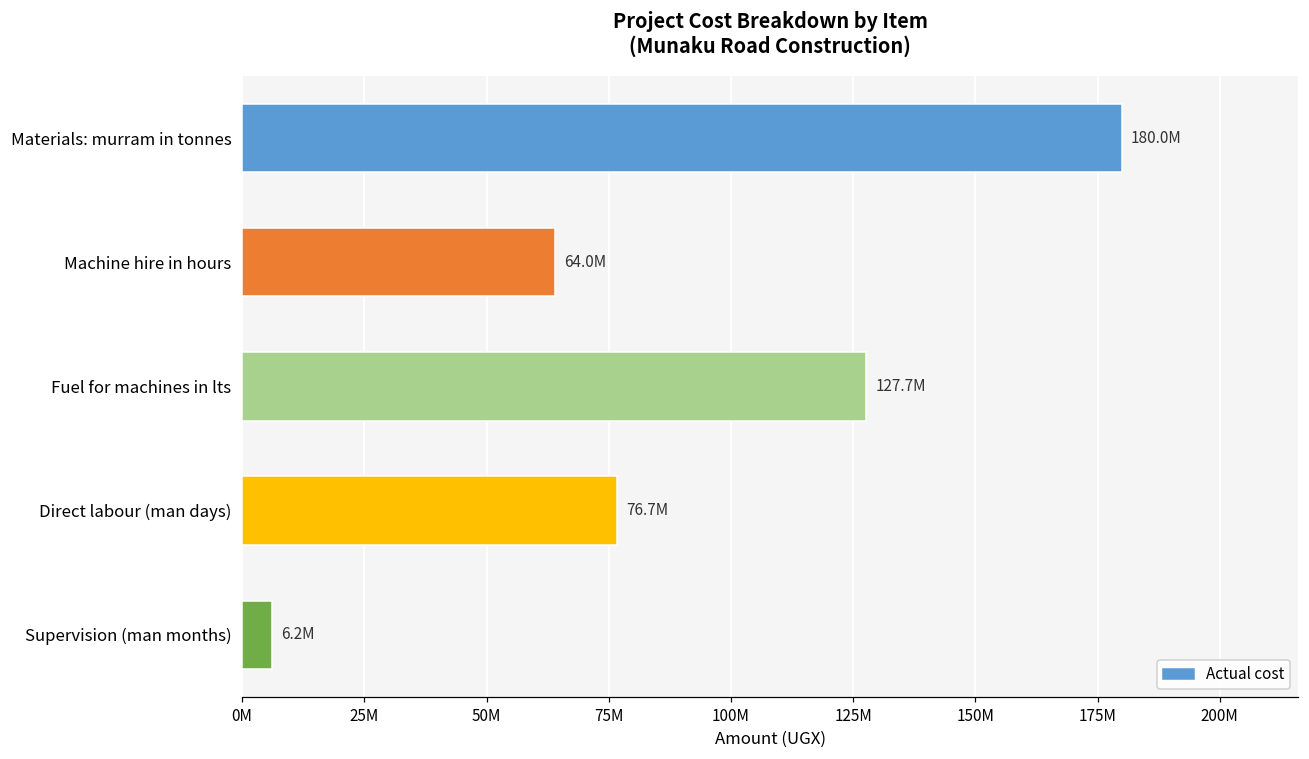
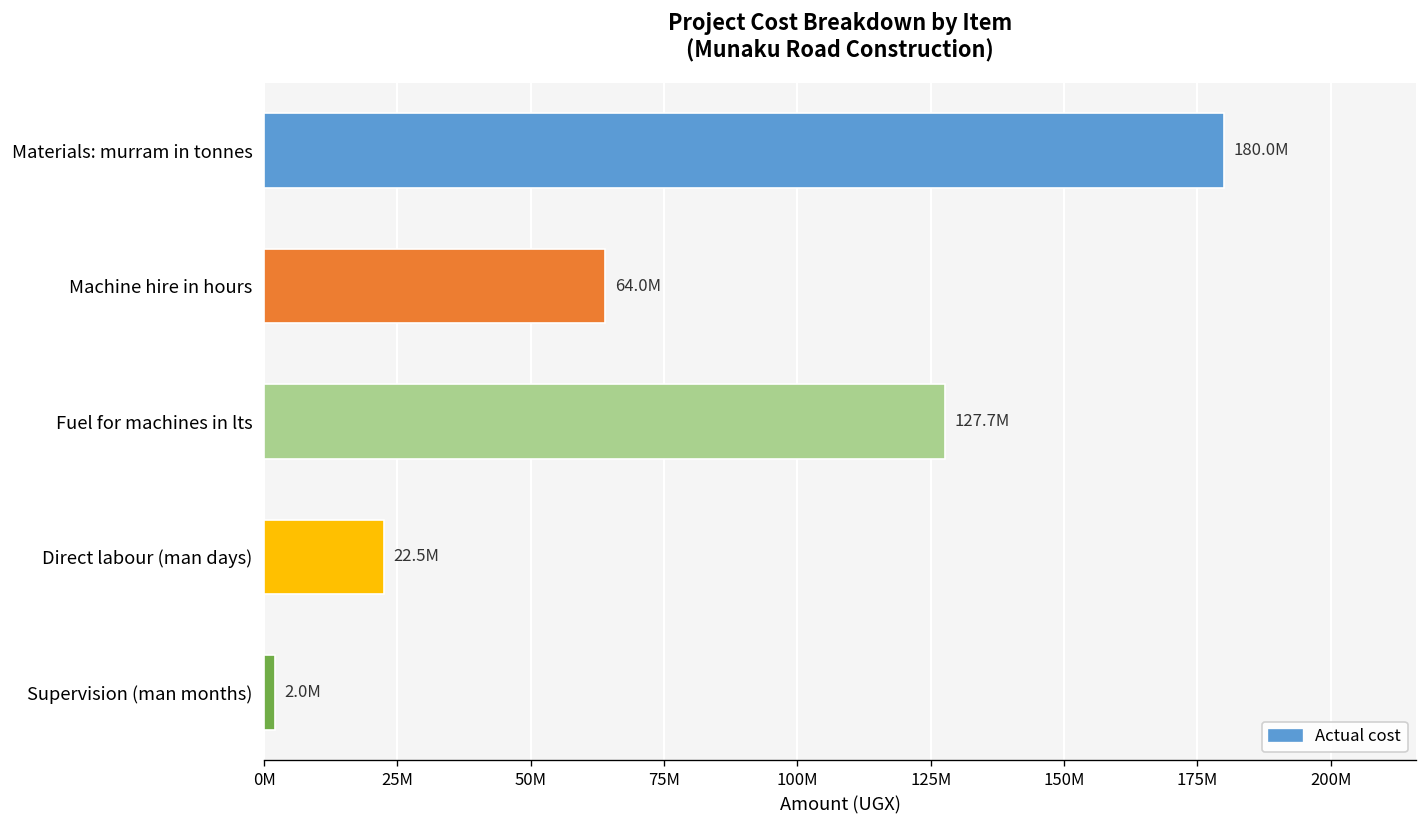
  {
    "Materials: murram in tonnes": "180.0M",
    "Machine hire in hours": "64.0M",
    "Fuel for machines in lts": "127.7M",
-   "Direct labour (man days)": "76.7M",
-   "Supervision (man months)": "6.2M"
+   "Direct labour (man days)": "22.5M",
+   "Supervision (man months)": "2.0M"
  }
